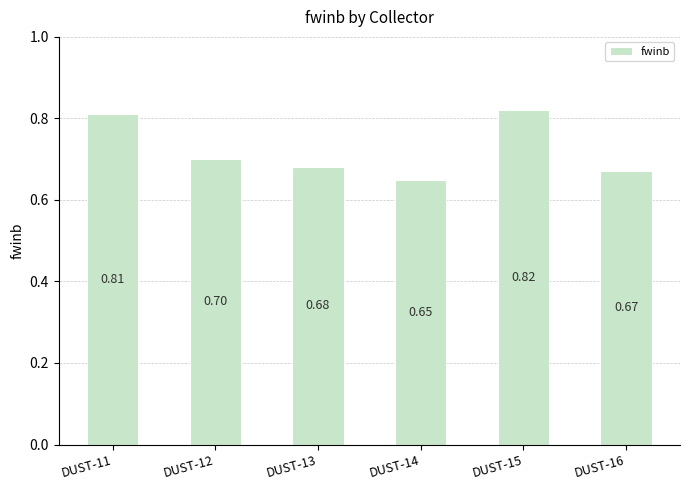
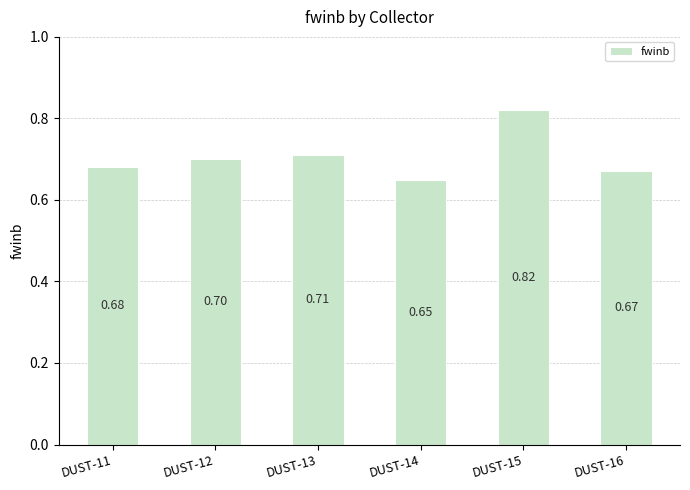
  {
-   "DUST-11": 0.81,
+   "DUST-11": 0.68,
    "DUST-12": 0.70,
-   "DUST-13": 0.68,
+   "DUST-13": 0.71,
    "DUST-14": 0.65,
    "DUST-15": 0.82,
    "DUST-16": 0.67
  }
